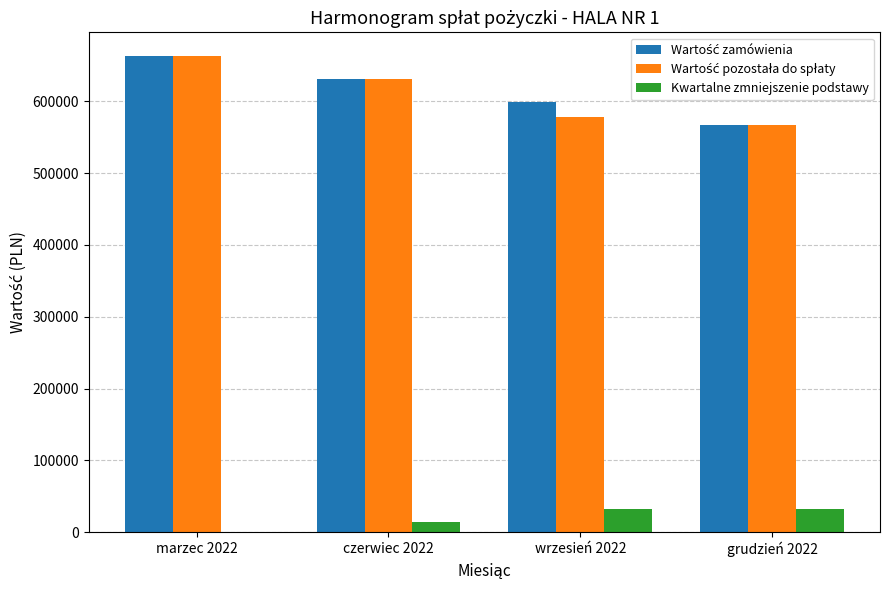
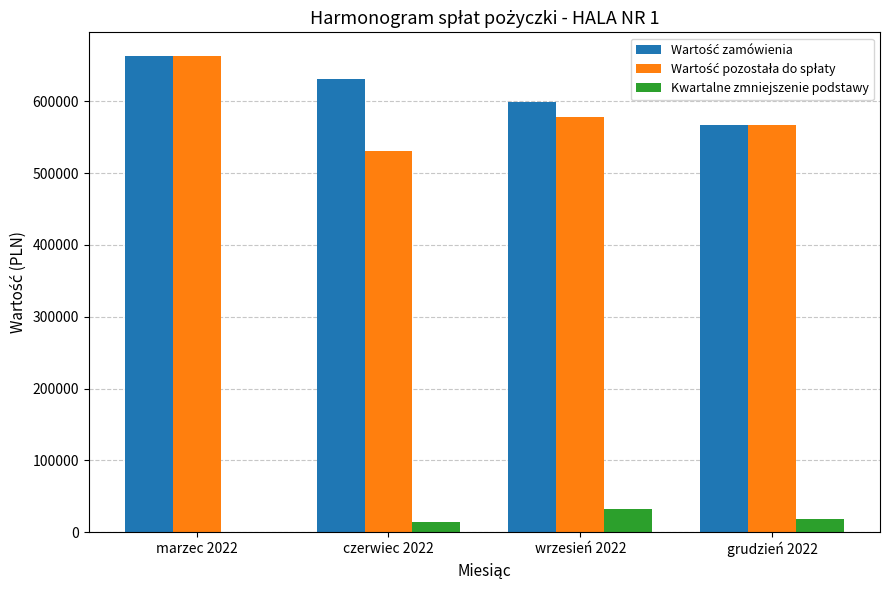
  {
    "Wartość zamówienia": {
      "marzec 2022": 660000,
      "czerwiec 2022": 630000,
      "wrzesień 2022": 600000,
      "grudzień 2022": 570000
    },
    "Wartość pozostała do spłaty": {
      "marzec 2022": 660000,
-     "czerwiec 2022": 630000,
+     "czerwiec 2022": 530000,
      "wrzesień 2022": 580000,
      "grudzień 2022": 570000
    },
    "Kwartalne zmniejszenie podstawy": {
      "marzec 2022": 0,
      "czerwiec 2022": 10000,
      "wrzesień 2022": 30000,
-     "grudzień 2022": 30000
+     "grudzień 2022": 20000
    }
  }
